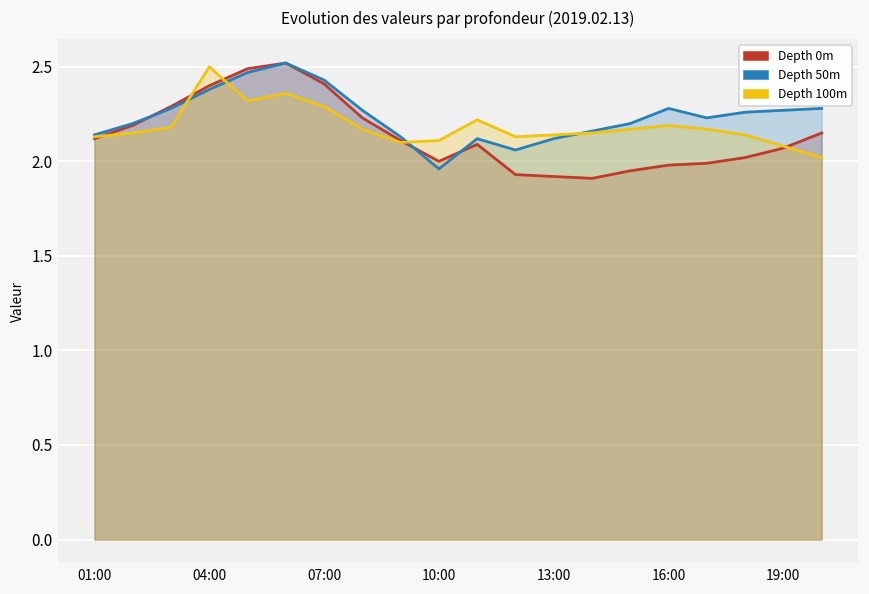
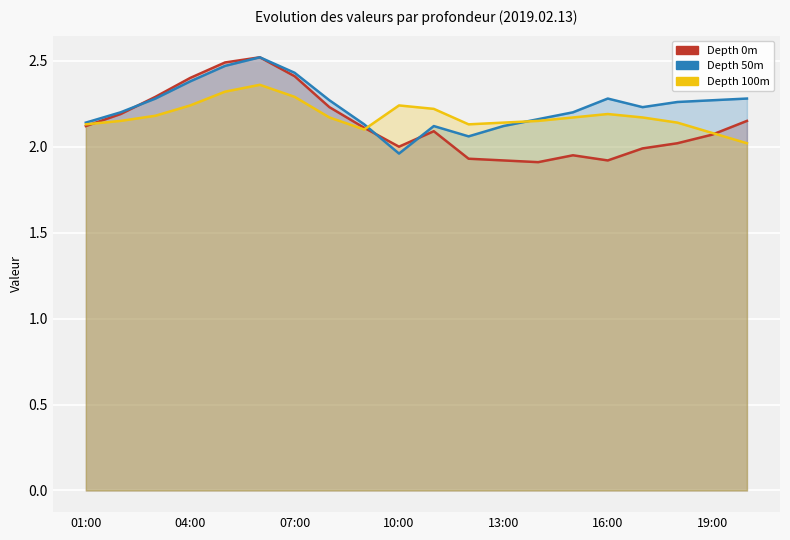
  {
    "Depth 0m": {
      "04:00": 2.40,
      "07:00": 2.41,
      "10:00": 2.00,
      "13:00": 1.92,
-     "16:00": 1.98
+     "16:00": 1.92
    },
    "Depth 50m": {
      "04:00": 2.38,
      "07:00": 2.43,
      "10:00": 1.96,
      "13:00": 2.12,
      "16:00": 2.28,
      "19:00": 2.27
    },
    "Depth 100m": {
-     "04:00": 2.50,
+     "04:00": 2.24,
      "07:00": 2.29,
-     "10:00": 2.11,
+     "10:00": 2.24,
      "13:00": 2.14,
      "16:00": 2.19
    }
  }
